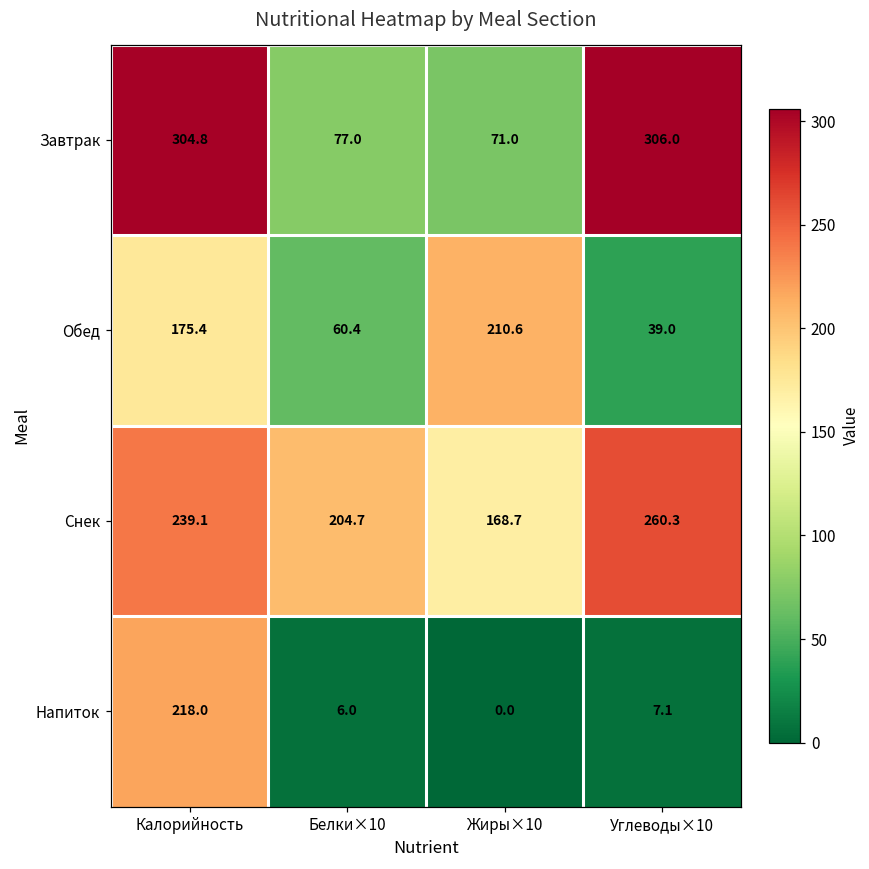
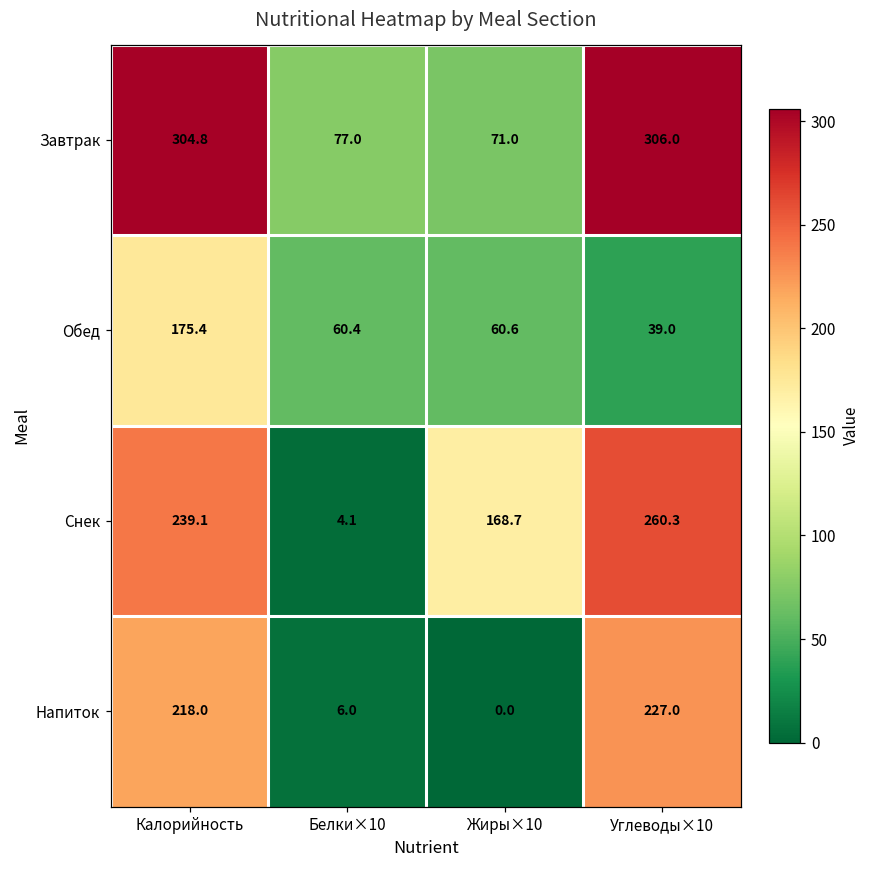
  {
    "Завтрак": {
      "Калорийность": 304.8,
      "Белки×10": 77.0,
      "Жиры×10": 71.0,
      "Углеводы×10": 306.0
    },
    "Обед": {
      "Калорийность": 175.4,
      "Белки×10": 60.4,
-     "Жиры×10": 210.6,
+     "Жиры×10": 60.6,
      "Углеводы×10": 39.0
    },
    "Снек": {
      "Калорийность": 239.1,
-     "Белки×10": 204.7,
+     "Белки×10": 4.1,
      "Жиры×10": 168.7,
      "Углеводы×10": 260.3
    },
    "Напиток": {
      "Калорийность": 218.0,
      "Белки×10": 6.0,
      "Жиры×10": 0.0,
-     "Углеводы×10": 7.1
+     "Углеводы×10": 227.0
    }
  }
